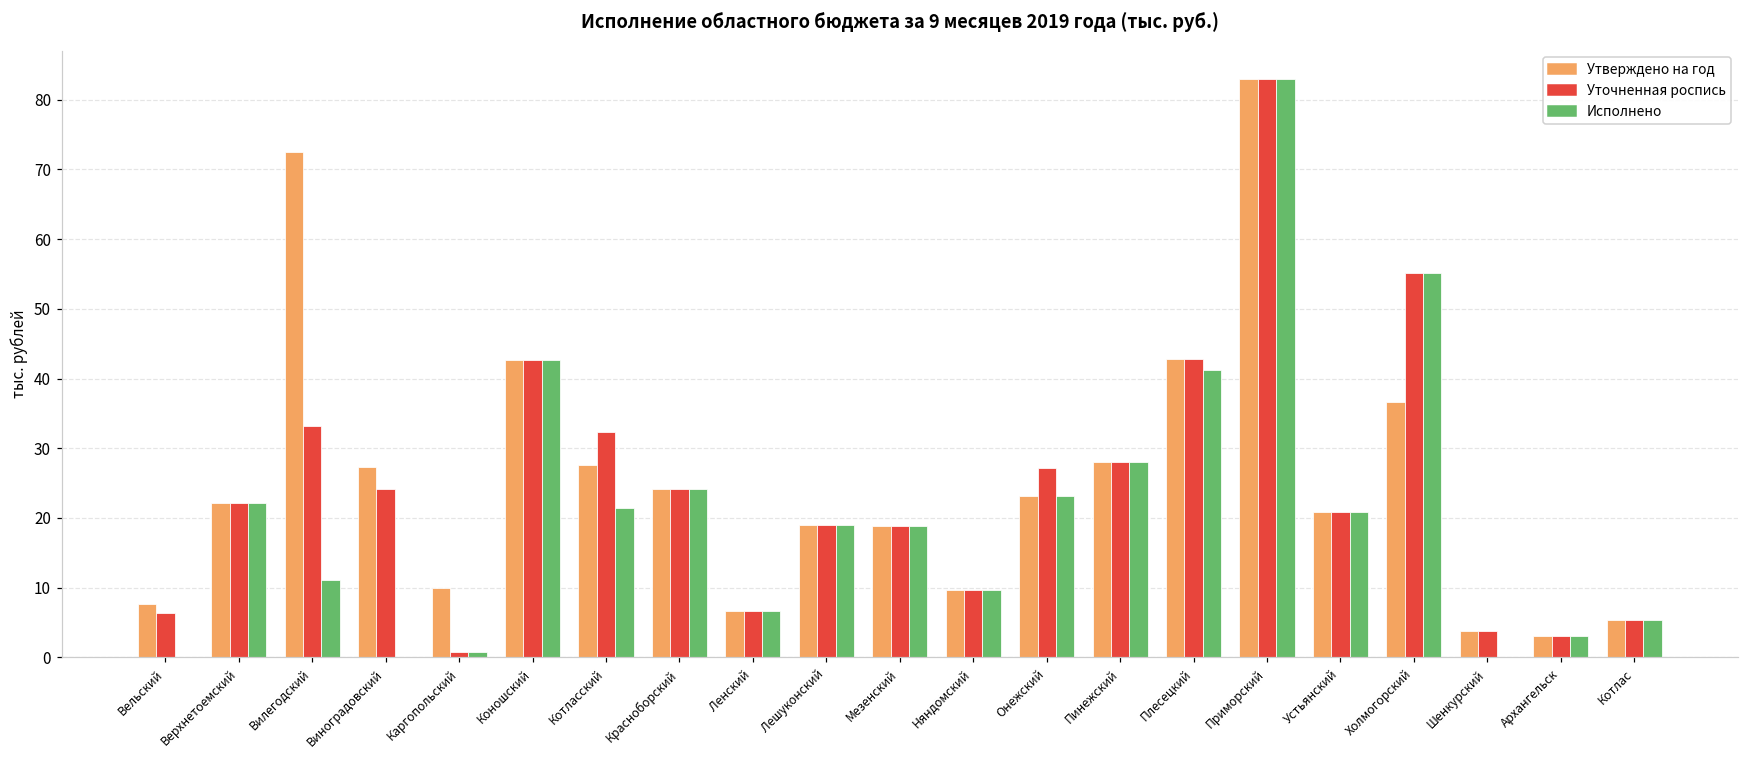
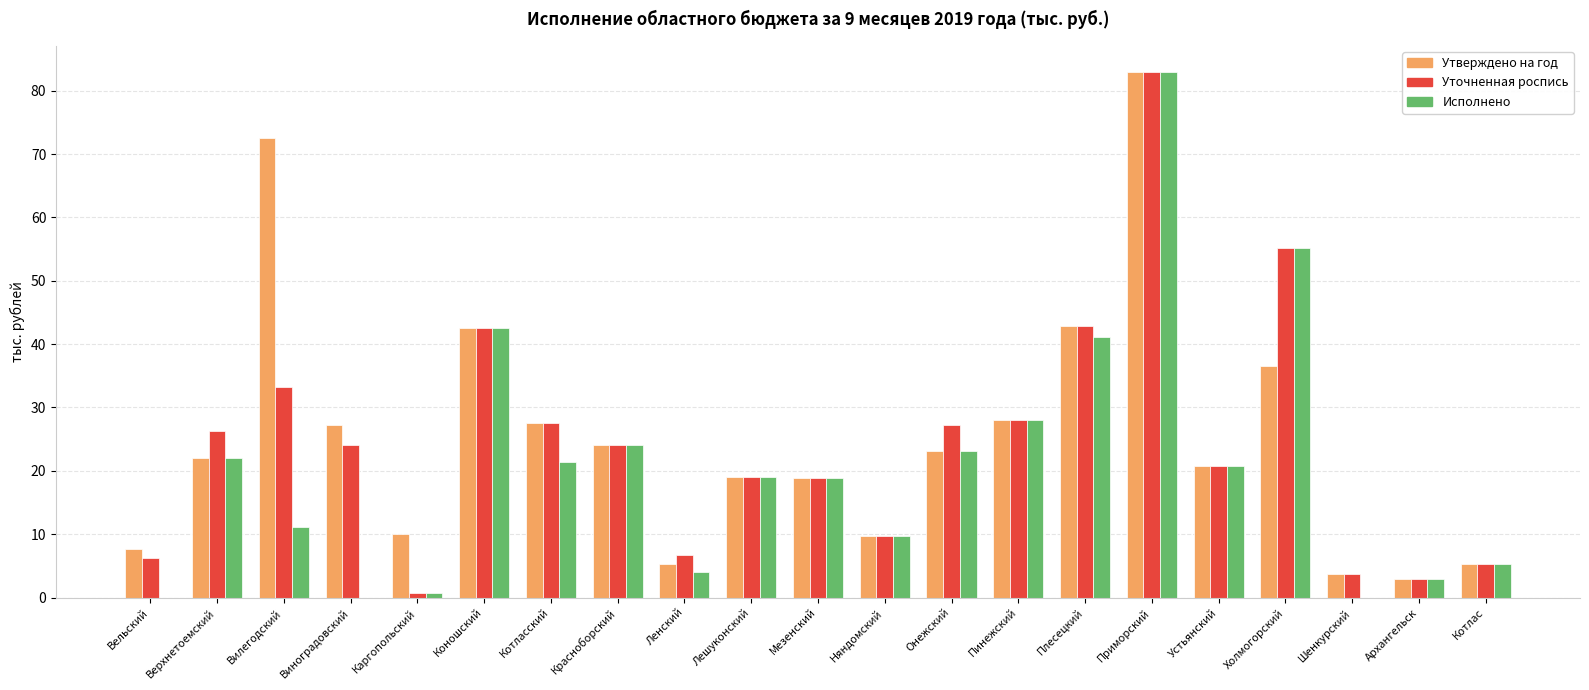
  {
    "Утверждено на год": {
      "Вельский": 8,
      "Верхнетоемский": 22,
      "Вилегодский": 73,
      "Виноградовский": 27,
      "Каргопольский": 10,
      "Коношский": 43,
      "Котласский": 28,
      "Красноборский": 24,
-     "Ленский": 7,
+     "Ленский": 5,
      "Лешуконский": 19,
      "Мезенский": 19,
      "Няндомский": 10,
      "Онежский": 23,
      "Пинежский": 28,
      "Плесецкий": 43,
      "Приморский": 83,
      "Устьянский": 21,
      "Холмогорский": 37,
      "Шенкурский": 4,
      "Архангельск": 3,
      "Котлас": 5
    },
    "Уточненная роспись": {
      "Вельский": 6,
-     "Верхнетоемский": 22,
+     "Верхнетоемский": 26,
      "Вилегодский": 33,
      "Виноградовский": 24,
      "Каргопольский": 1,
      "Коношский": 43,
-     "Котласский": 32,
+     "Котласский": 28,
      "Красноборский": 24,
      "Ленский": 7,
      "Лешуконский": 19,
      "Мезенский": 19,
      "Няндомский": 10,
      "Онежский": 27,
      "Пинежский": 28,
      "Плесецкий": 43,
      "Приморский": 83,
      "Устьянский": 21,
      "Холмогорский": 55,
      "Шенкурский": 4,
      "Архангельск": 3,
      "Котлас": 5
    },
    "Исполнено": {
      "Вельский": 0,
      "Верхнетоемский": 22,
      "Вилегодский": 11,
      "Виноградовский": 0,
      "Каргопольский": 1,
      "Коношский": 43,
      "Котласский": 21,
      "Красноборский": 24,
-     "Ленский": 7,
+     "Ленский": 4,
      "Лешуконский": 19,
      "Мезенский": 19,
      "Няндомский": 10,
      "Онежский": 23,
      "Пинежский": 28,
      "Плесецкий": 41,
      "Приморский": 83,
      "Устьянский": 21,
      "Холмогорский": 55,
      "Шенкурский": 0,
      "Архангельск": 3,
      "Котлас": 5
    }
  }
